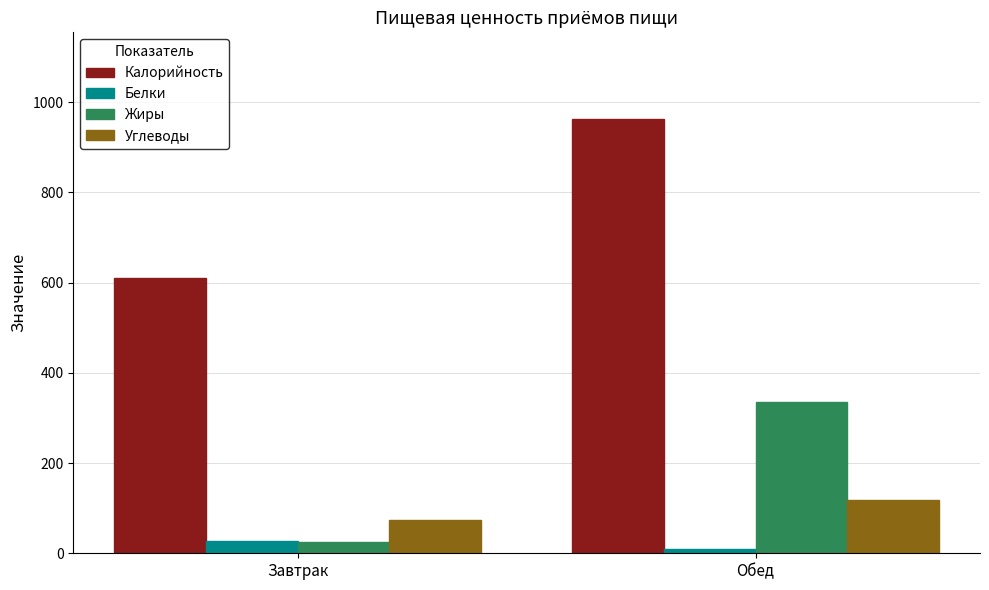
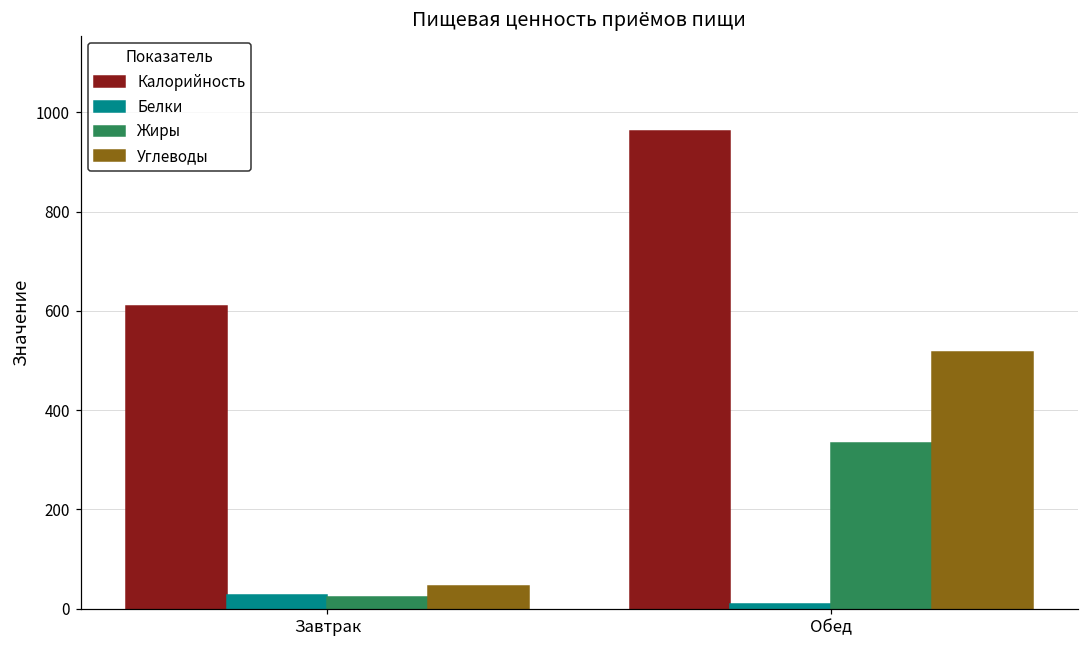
  {
    "Калорийность": {
      "Завтрак": 610,
      "Обед": 960
    },
    "Белки": {
      "Завтрак": 30,
      "Обед": 10
    },
    "Жиры": {
      "Завтрак": 20,
      "Обед": 330
    },
    "Углеводы": {
-     "Завтрак": 70,
-     "Обед": 120
+     "Завтрак": 40,
+     "Обед": 520
    }
  }
